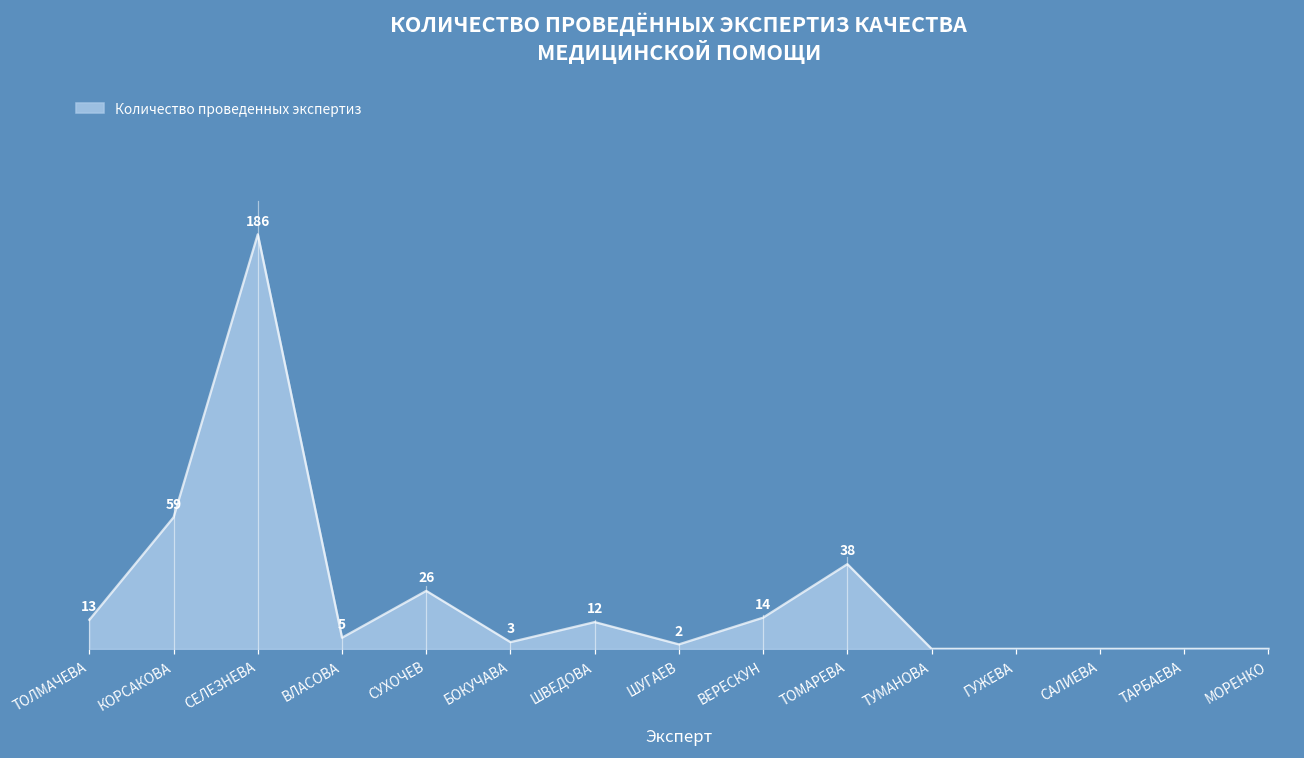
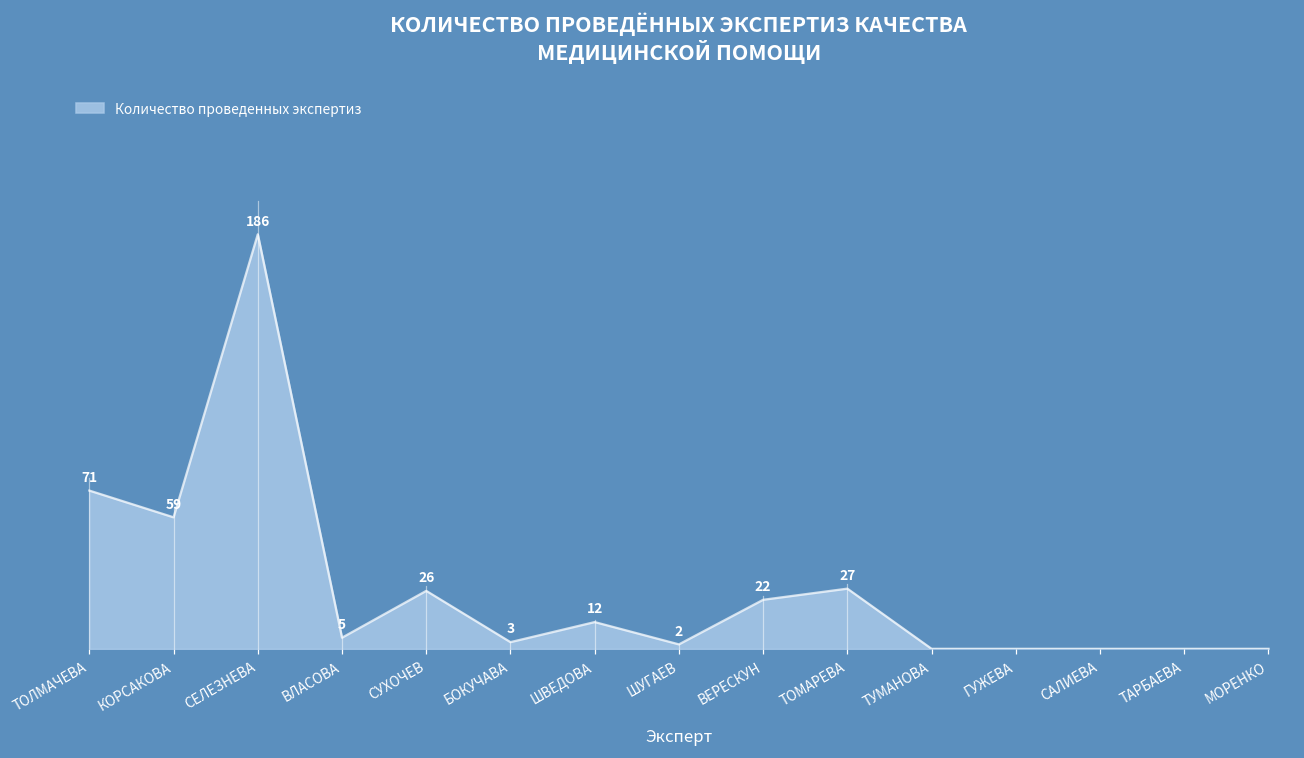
  {
-   "ТОЛМАЧЕВА": 13,
+   "ТОЛМАЧЕВА": 71,
    "КОРСАКОВА": 59,
    "СЕЛЕЗНЕВА": 186,
    "ВЛАСОВА": 5,
    "СУХОЧЕВ": 26,
    "БОКУЧАВА": 3,
    "ШВЕДОВА": 12,
    "ШУГАЕВ": 2,
-   "ВЕРЕСКУН": 14,
-   "ТОМАРЕВА": 38
+   "ВЕРЕСКУН": 22,
+   "ТОМАРЕВА": 27
  }
